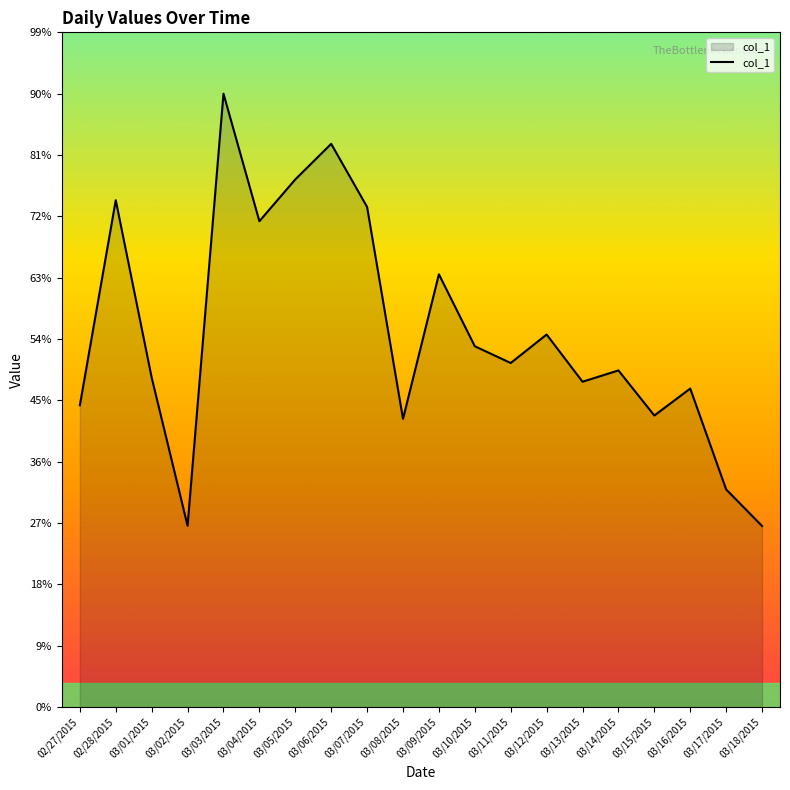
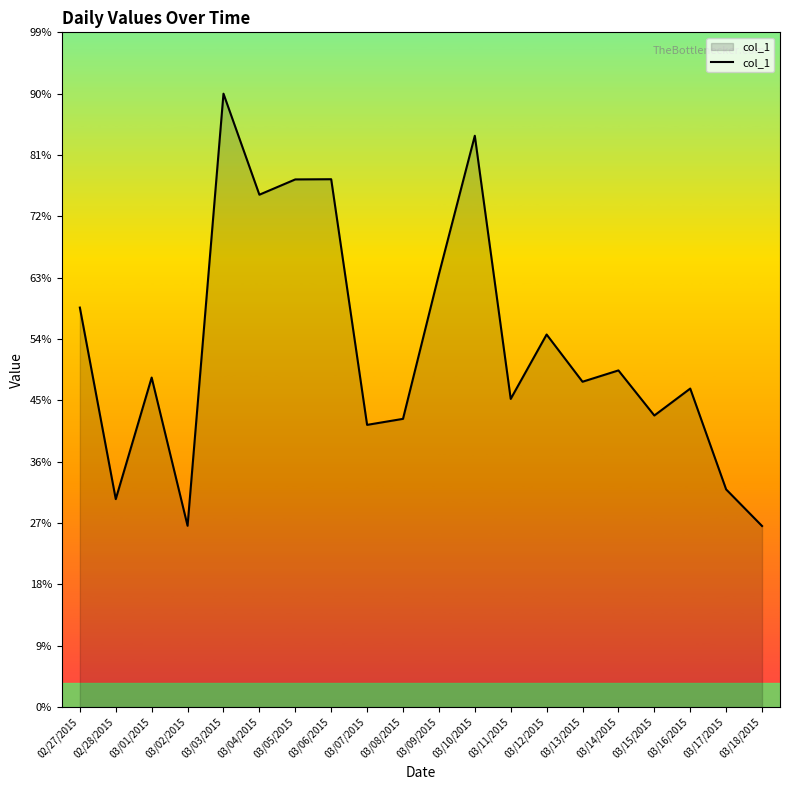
  {
-   "02/27/2015": "44%",
-   "02/28/2015": "74%",
+   "02/27/2015": "59%",
+   "02/28/2015": "31%",
    "03/01/2015": "48%",
    "03/02/2015": "27%",
    "03/03/2015": "90%",
-   "03/04/2015": "71%",
+   "03/04/2015": "75%",
    "03/05/2015": "77%",
-   "03/06/2015": "83%",
-   "03/07/2015": "73%",
+   "03/06/2015": "77%",
+   "03/07/2015": "41%",
    "03/08/2015": "42%",
    "03/09/2015": "63%",
-   "03/10/2015": "53%",
-   "03/11/2015": "50%",
+   "03/10/2015": "84%",
+   "03/11/2015": "45%",
    "03/12/2015": "55%",
    "03/13/2015": "48%",
    "03/14/2015": "49%",
    "03/15/2015": "43%",
    "03/16/2015": "47%",
    "03/17/2015": "32%",
    "03/18/2015": "27%"
  }
